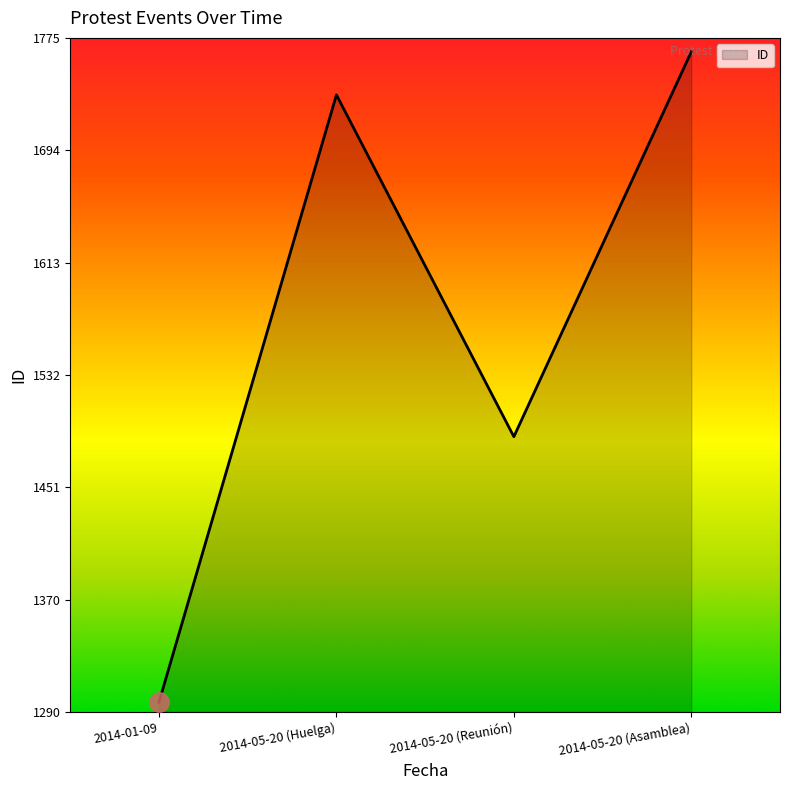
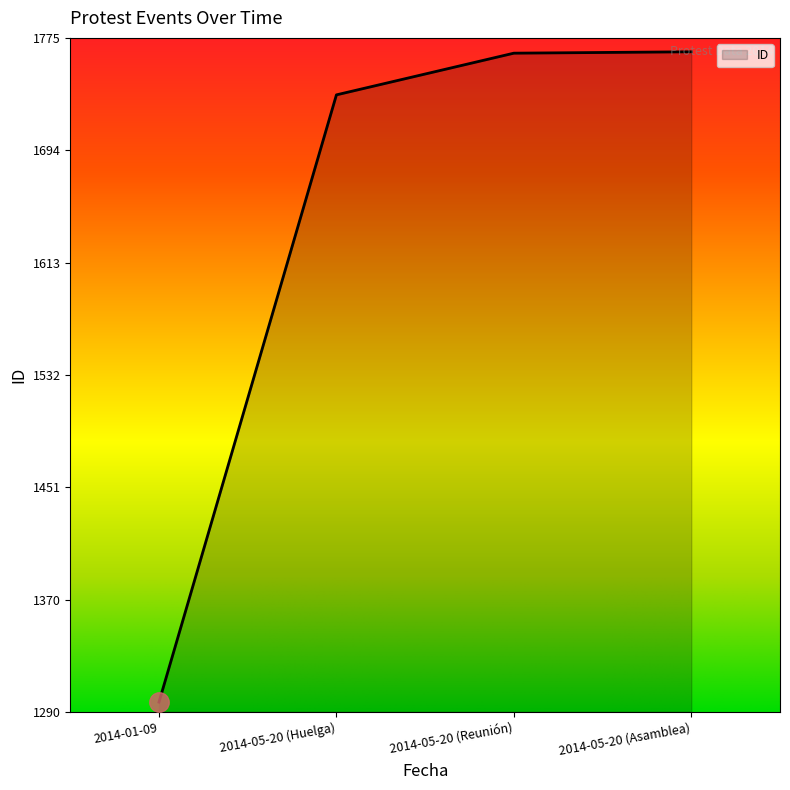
  {
    "ID": {
      "2014-05-20 (Huelga)": 1734,
-     "2014-05-20 (Reunión)": 1488
+     "2014-05-20 (Reunión)": 1764
    }
  }
